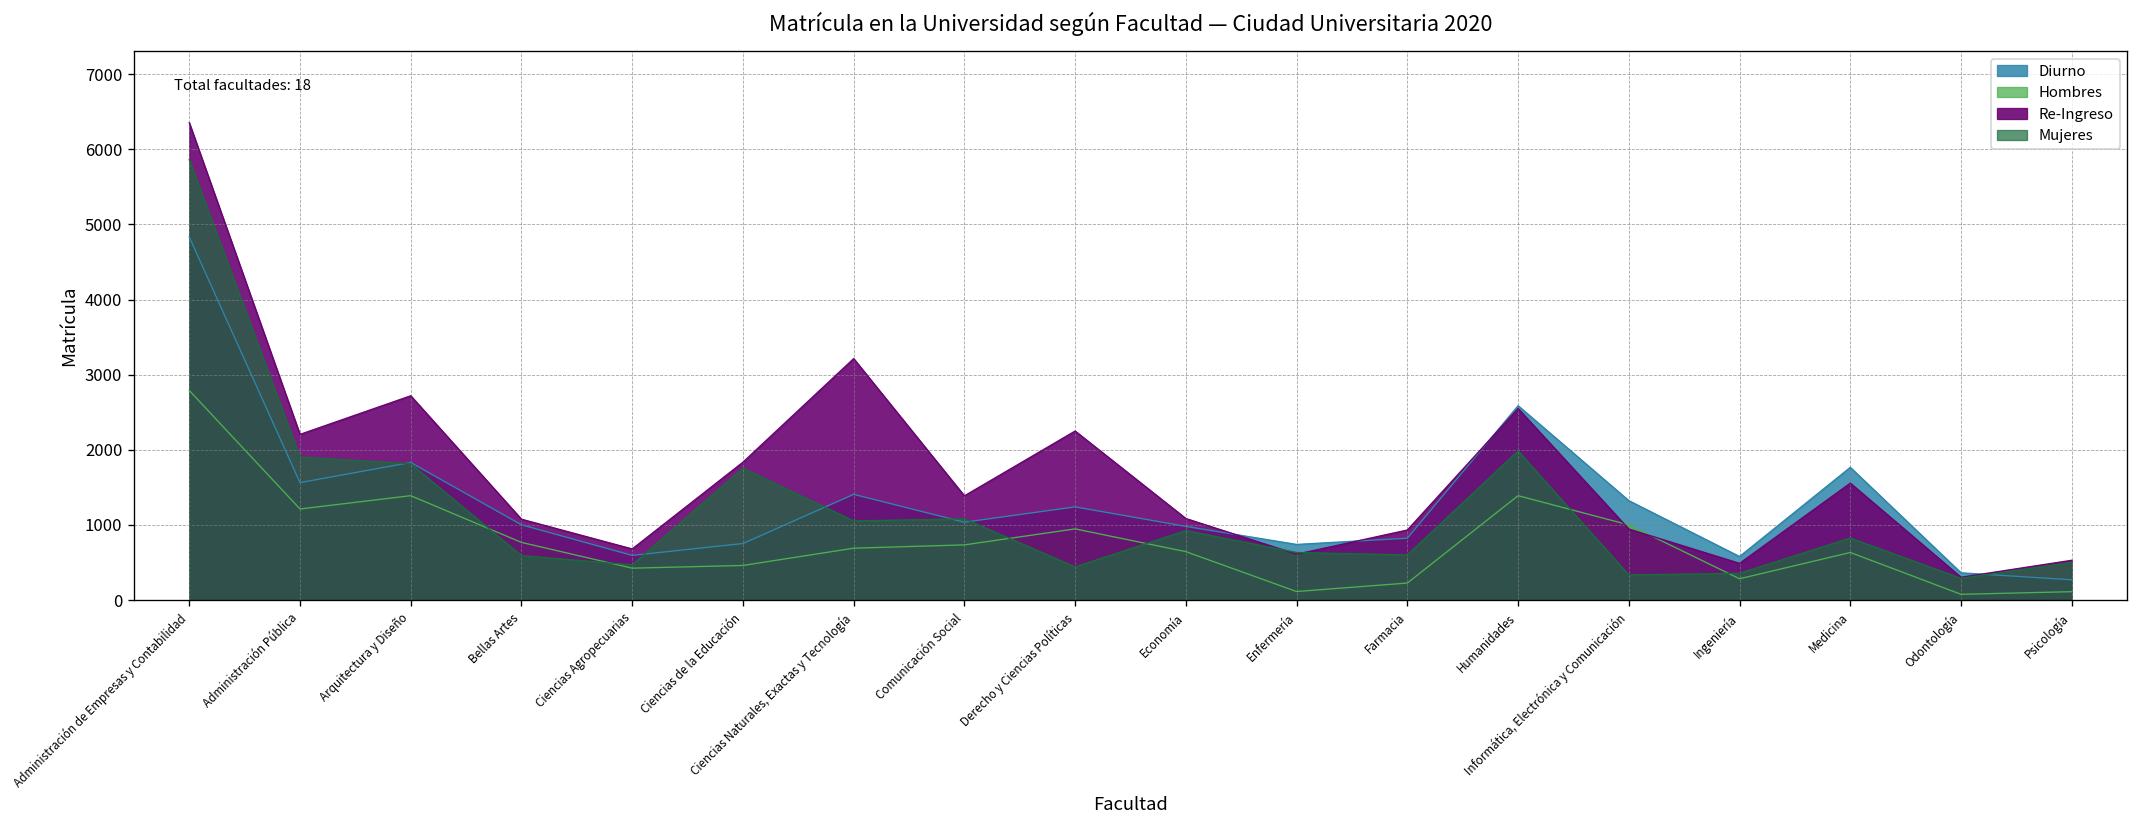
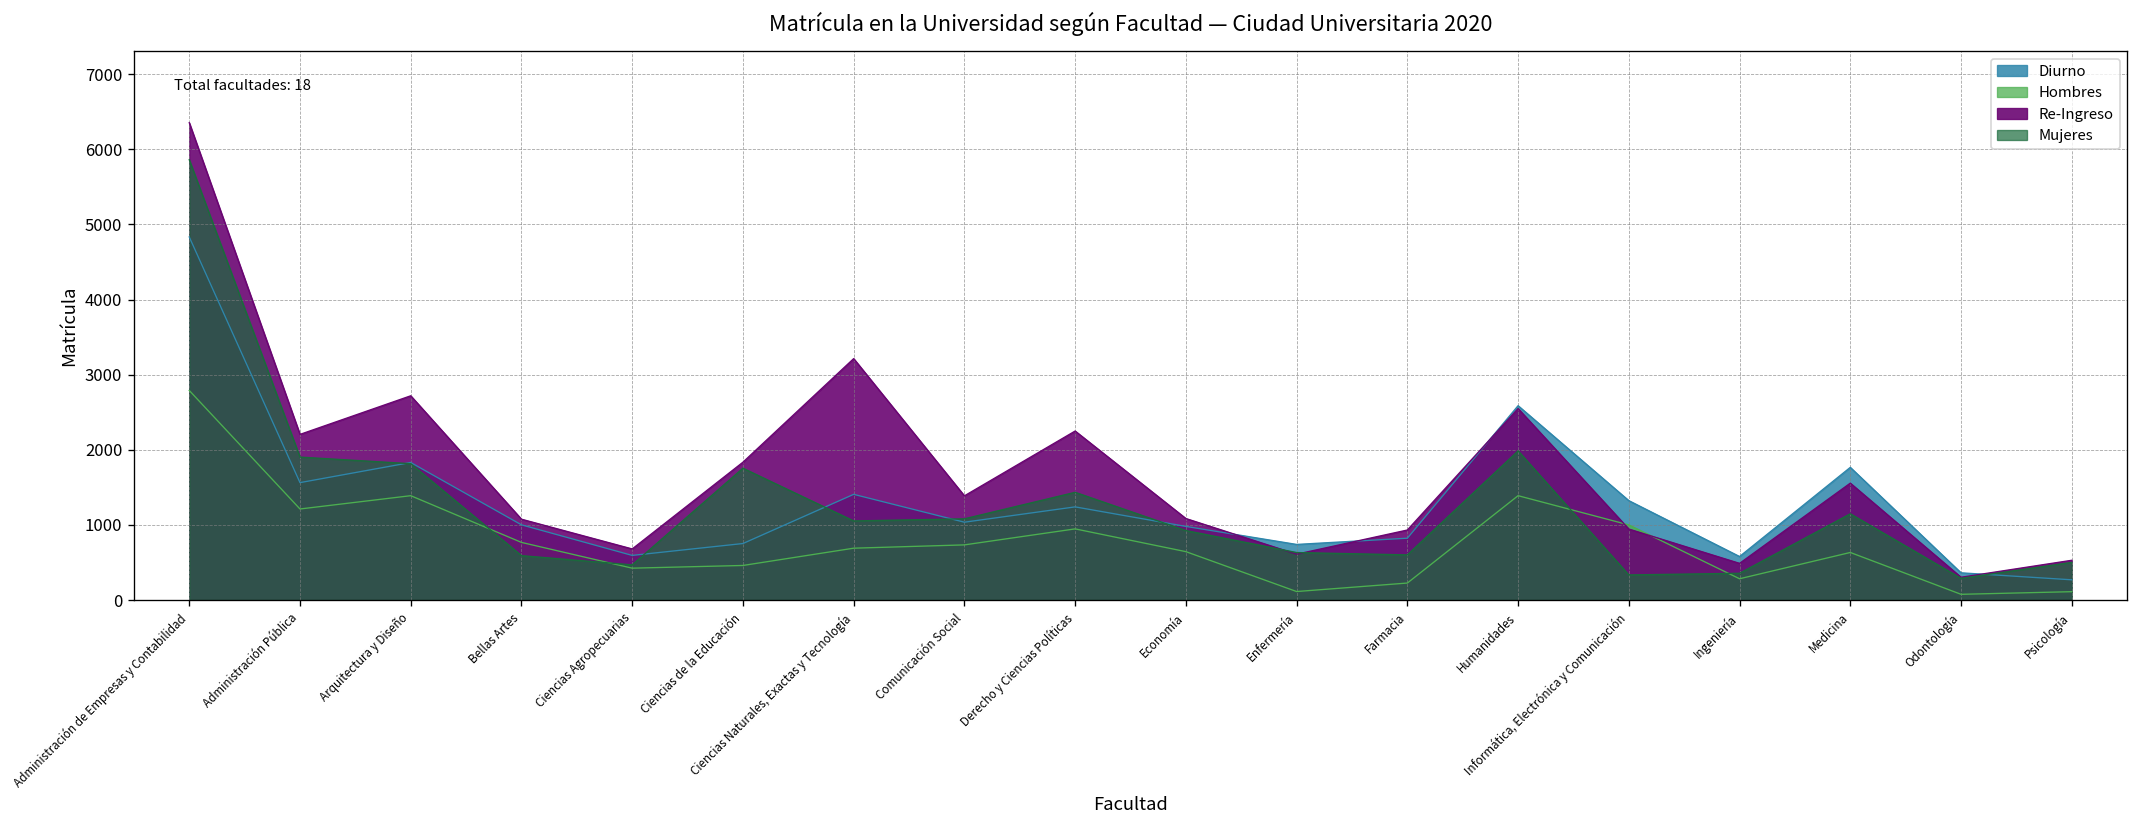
  {
    "Diurno": {
      "Administración de Empresas y Contabilidad": 4800,
      "Administración Pública": 1600,
      "Bellas Artes": 1000,
      "Ciencias Agropecuarias": 600,
      "Ciencias de la Educación": 800,
      "Ciencias Naturales, Exactas y Tecnología": 1400,
      "Comunicación Social": 1000,
      "Derecho y Ciencias Políticas": 1200,
      "Economía": 1000,
      "Enfermería": 700,
      "Farmacia": 800,
      "Informática, Electrónica y Comunicación": 1300,
      "Ingeniería": 600,
      "Medicina": 1800,
      "Odontología": 400,
      "Psicología": 300
    },
    "Hombres": {
      "Administración de Empresas y Contabilidad": 2800,
      "Administración Pública": 1200,
      "Arquitectura y Diseño": 1400,
      "Bellas Artes": 800,
      "Ciencias Agropecuarias": 400,
      "Ciencias de la Educación": 500,
      "Ciencias Naturales, Exactas y Tecnología": 700,
      "Comunicación Social": 700,
      "Derecho y Ciencias Políticas": 900,
      "Economía": 600,
      "Enfermería": 100,
      "Farmacia": 200,
      "Humanidades": 1400,
      "Informática, Electrónica y Comunicación": 1000,
      "Ingeniería": 300,
      "Medicina": 600,
      "Odontología": 100,
      "Psicología": 100
    },
    "Re-Ingreso": {
      "Administración Pública": 2200,
      "Arquitectura y Diseño": 2700,
      "Bellas Artes": 1100,
      "Ciencias Agropecuarias": 700,
      "Ciencias de la Educación": 1800,
      "Ciencias Naturales, Exactas y Tecnología": 3200,
      "Comunicación Social": 1400,
      "Derecho y Ciencias Políticas": 2300,
      "Economía": 1100,
      "Farmacia": 900,
      "Informática, Electrónica y Comunicación": 900,
      "Ingeniería": 500,
      "Medicina": 1600
    },
    "Mujeres": {
      "Administración de Empresas y Contabilidad": 5900,
      "Administración Pública": 1900,
      "Bellas Artes": 600,
      "Ciencias Agropecuarias": 500,
      "Ciencias de la Educación": 1800,
      "Ciencias Naturales, Exactas y Tecnología": 1100,
      "Comunicación Social": 1100,
-     "Derecho y Ciencias Políticas": 400,
+     "Derecho y Ciencias Políticas": 1400,
      "Economía": 900,
      "Farmacia": 600,
      "Humanidades": 2000,
      "Informática, Electrónica y Comunicación": 300,
      "Ingeniería": 400,
-     "Medicina": 800
+     "Medicina": 1100
    }
  }
